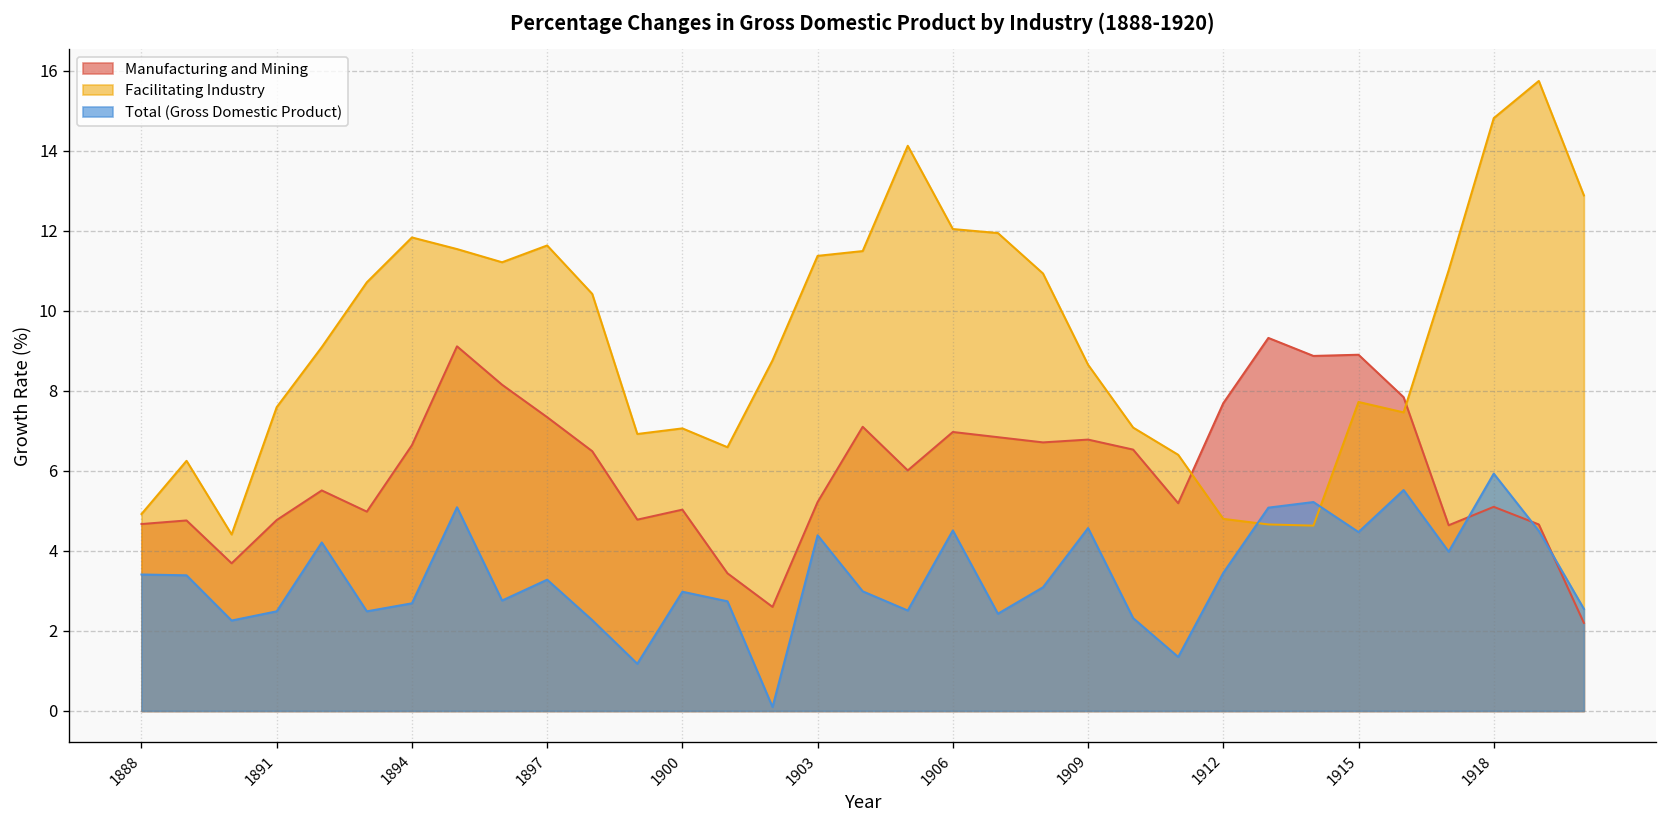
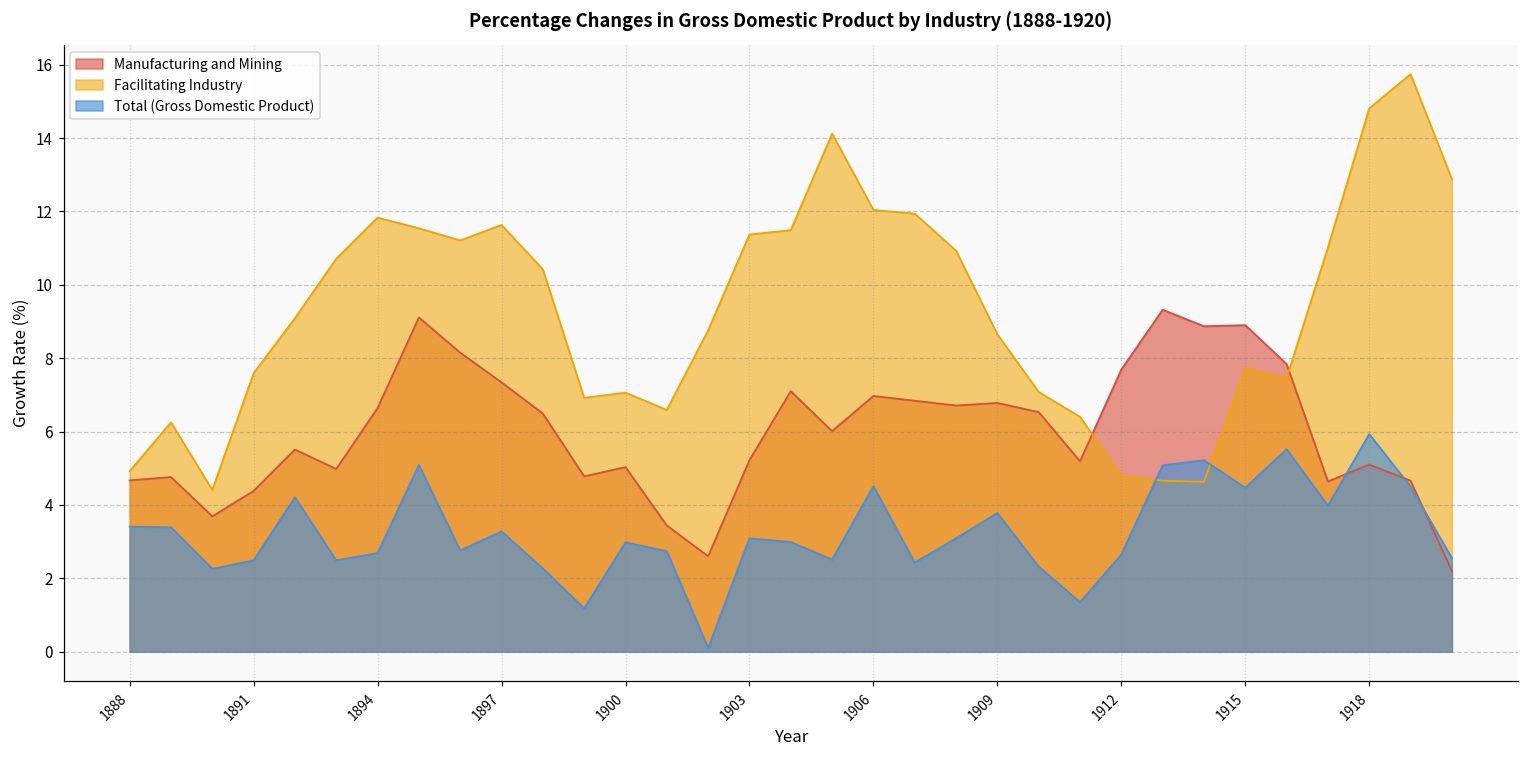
  {
    "Manufacturing and Mining": {
      "1888": 4.7,
-     "1891": 4.8,
+     "1891": 4.4,
      "1894": 6.6,
      "1897": 7.3,
      "1900": 5.0,
      "1903": 5.2,
      "1906": 7.0,
      "1909": 6.8,
      "1912": 7.7,
      "1915": 8.9,
      "1918": 5.1
    },
    "Facilitating Industry": {
      "1888": 4.9,
      "1891": 7.6,
      "1894": 11.8,
      "1897": 11.6,
      "1900": 7.1,
      "1903": 11.4,
      "1906": 12.0,
      "1909": 8.7,
      "1912": 4.8,
      "1915": 7.7,
      "1918": 14.8
    },
    "Total (Gross Domestic Product)": {
      "1888": 3.4,
      "1891": 2.5,
      "1894": 2.7,
      "1897": 3.3,
      "1900": 3.0,
-     "1903": 4.4,
+     "1903": 3.1,
      "1906": 4.5,
-     "1909": 4.6,
-     "1912": 3.5,
+     "1909": 3.8,
+     "1912": 2.7,
      "1915": 4.5,
      "1918": 5.9
    }
  }
